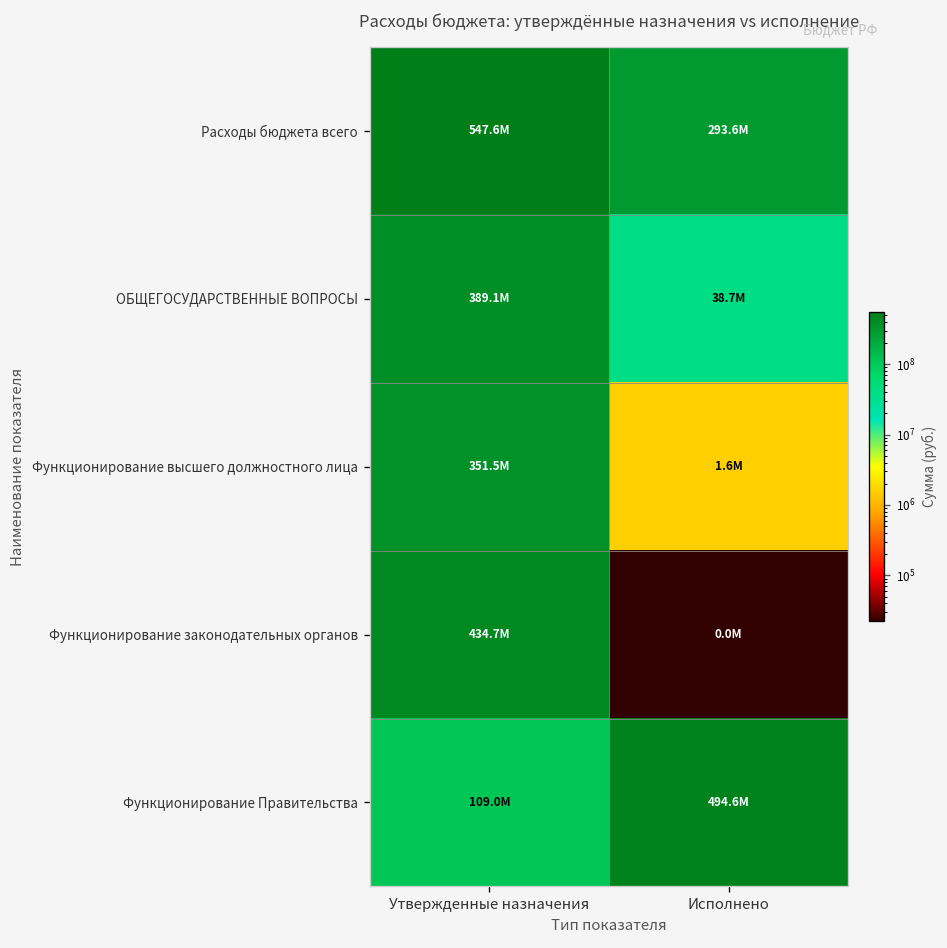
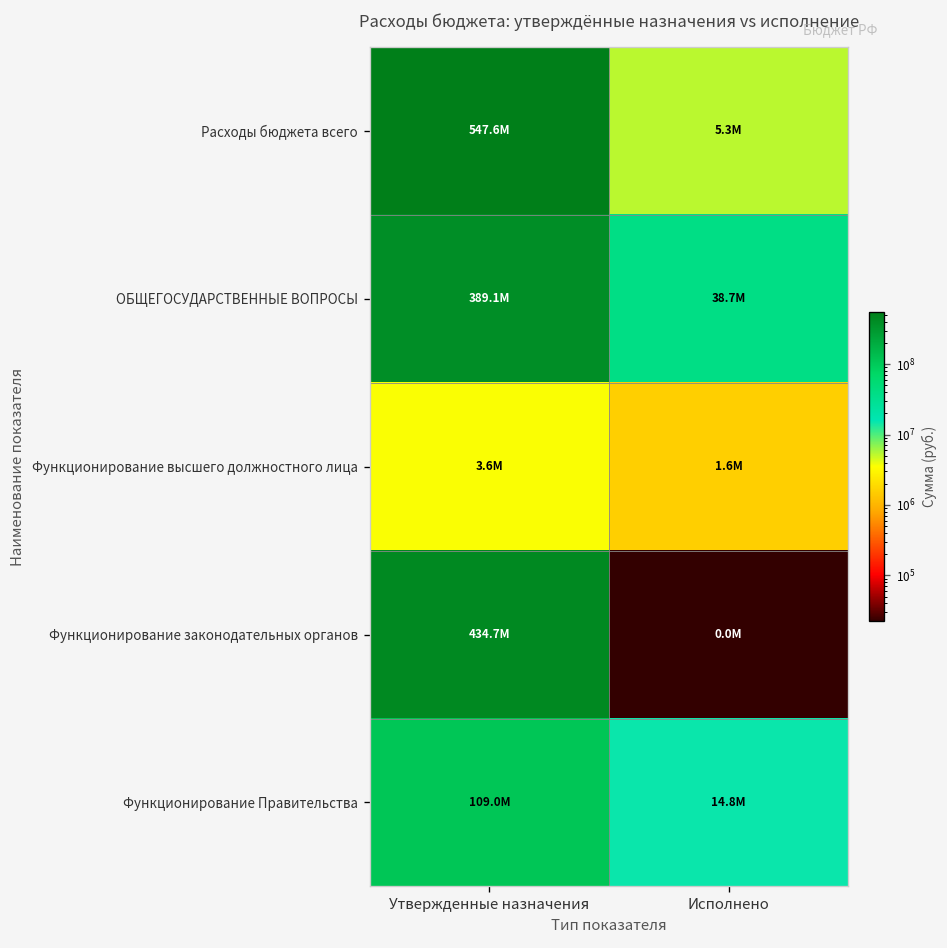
  {
    "Расходы бюджета всего": {
      "Утвержденные назначения": "547.6M",
-     "Исполнено": "293.6M"
+     "Исполнено": "5.3M"
    },
    "ОБЩЕГОСУДАРСТВЕННЫЕ ВОПРОСЫ": {
      "Утвержденные назначения": "389.1M",
      "Исполнено": "38.7M"
    },
    "Функционирование высшего должностного лица": {
-     "Утвержденные назначения": "351.5M",
+     "Утвержденные назначения": "3.6M",
      "Исполнено": "1.6M"
    },
    "Функционирование законодательных органов": {
      "Утвержденные назначения": "434.7M",
      "Исполнено": "0.0M"
    },
    "Функционирование Правительства": {
      "Утвержденные назначения": "109.0M",
-     "Исполнено": "494.6M"
+     "Исполнено": "14.8M"
    }
  }
